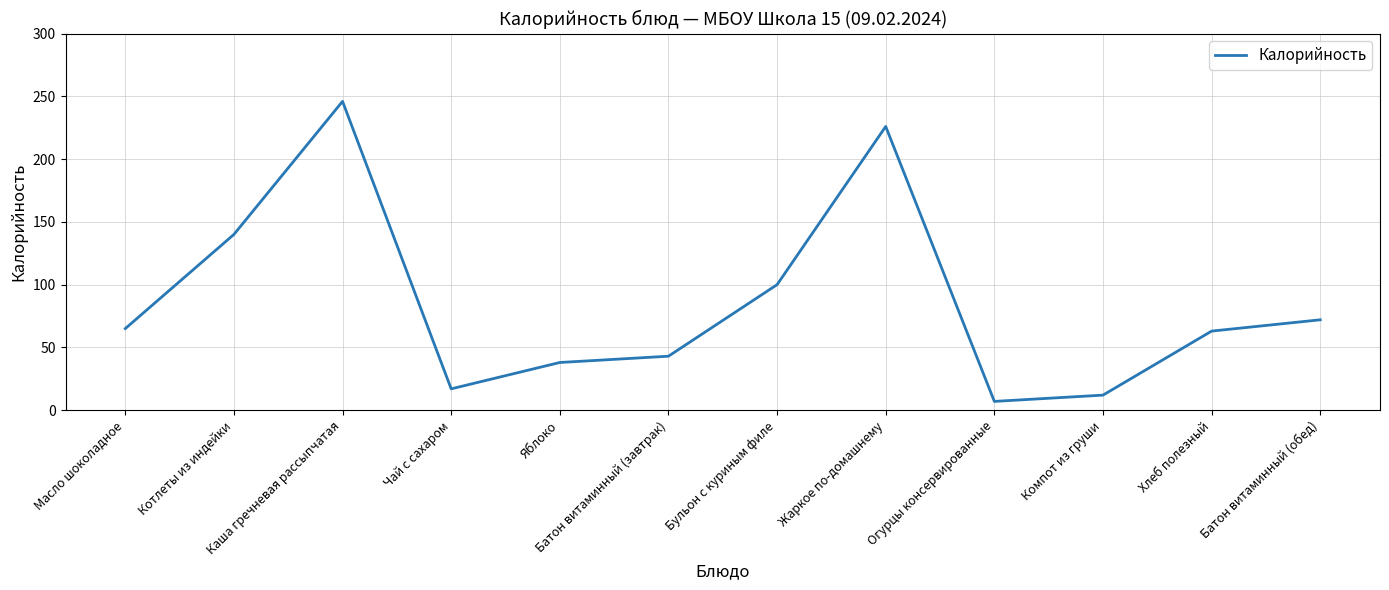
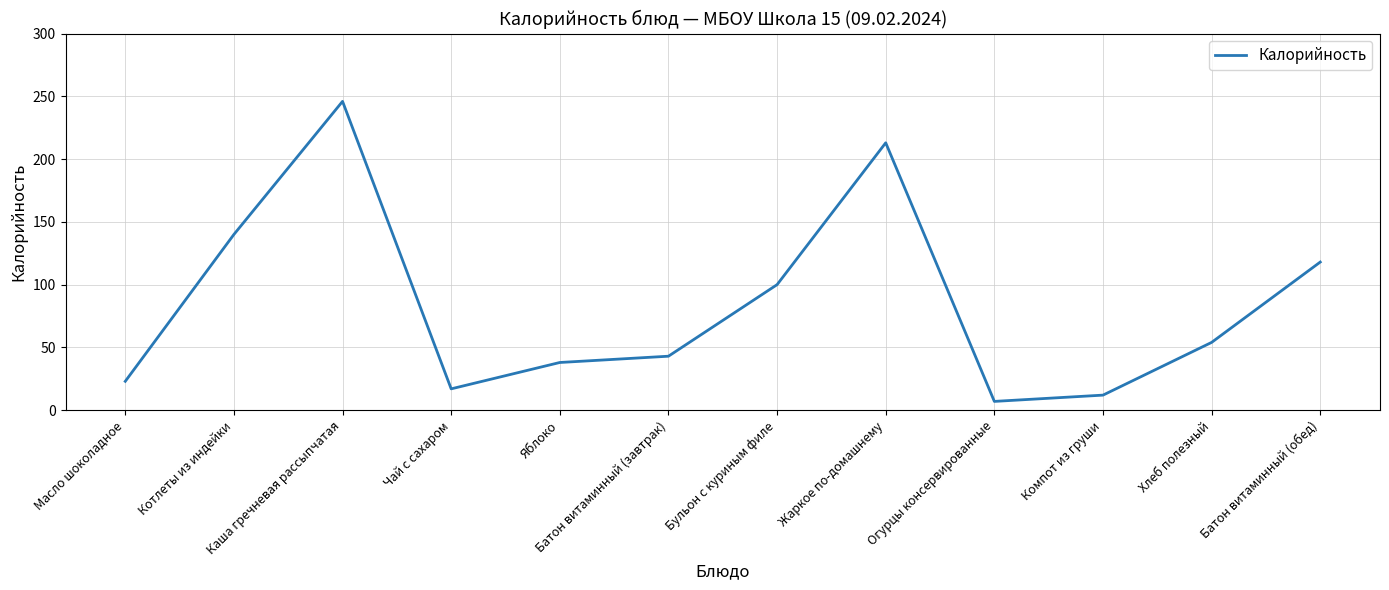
  {
-   "Масло шоколадное": 65,
+   "Масло шоколадное": 23,
    "Котлеты из индейки": 140,
    "Каша гречневая рассыпчатая": 246,
    "Чай с сахаром": 17,
    "Яблоко": 38,
    "Батон витаминный (завтрак)": 43,
    "Бульон с куриным филе": 100,
-   "Жаркое по-домашнему": 226,
+   "Жаркое по-домашнему": 213,
    "Огурцы консервированные": 7,
    "Компот из груши": 12,
-   "Хлеб полезный": 63,
-   "Батон витаминный (обед)": 72
+   "Хлеб полезный": 54,
+   "Батон витаминный (обед)": 118
  }
